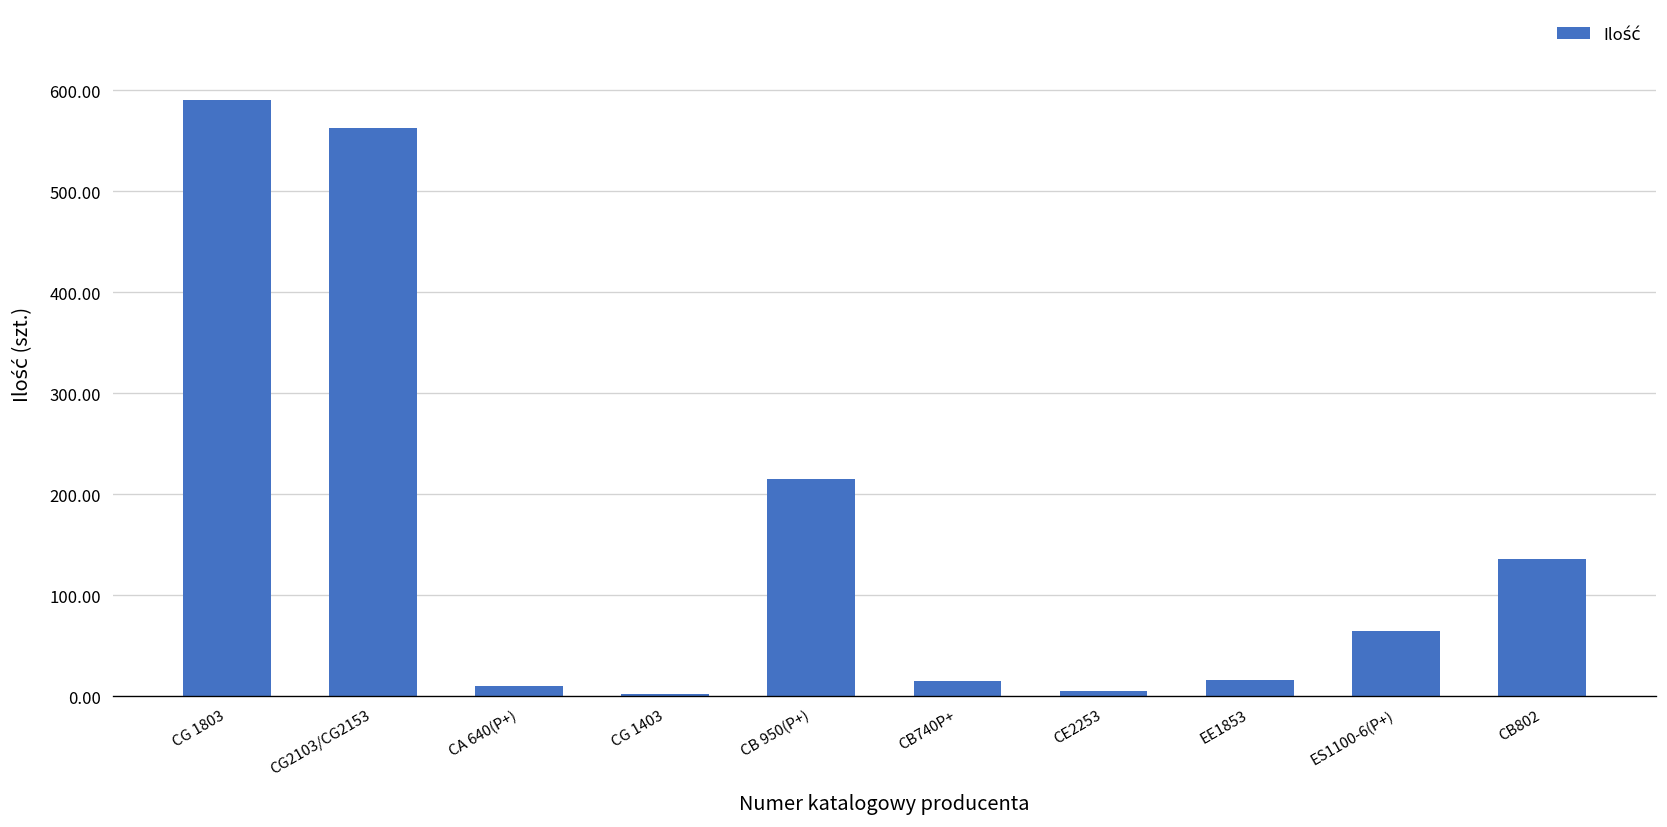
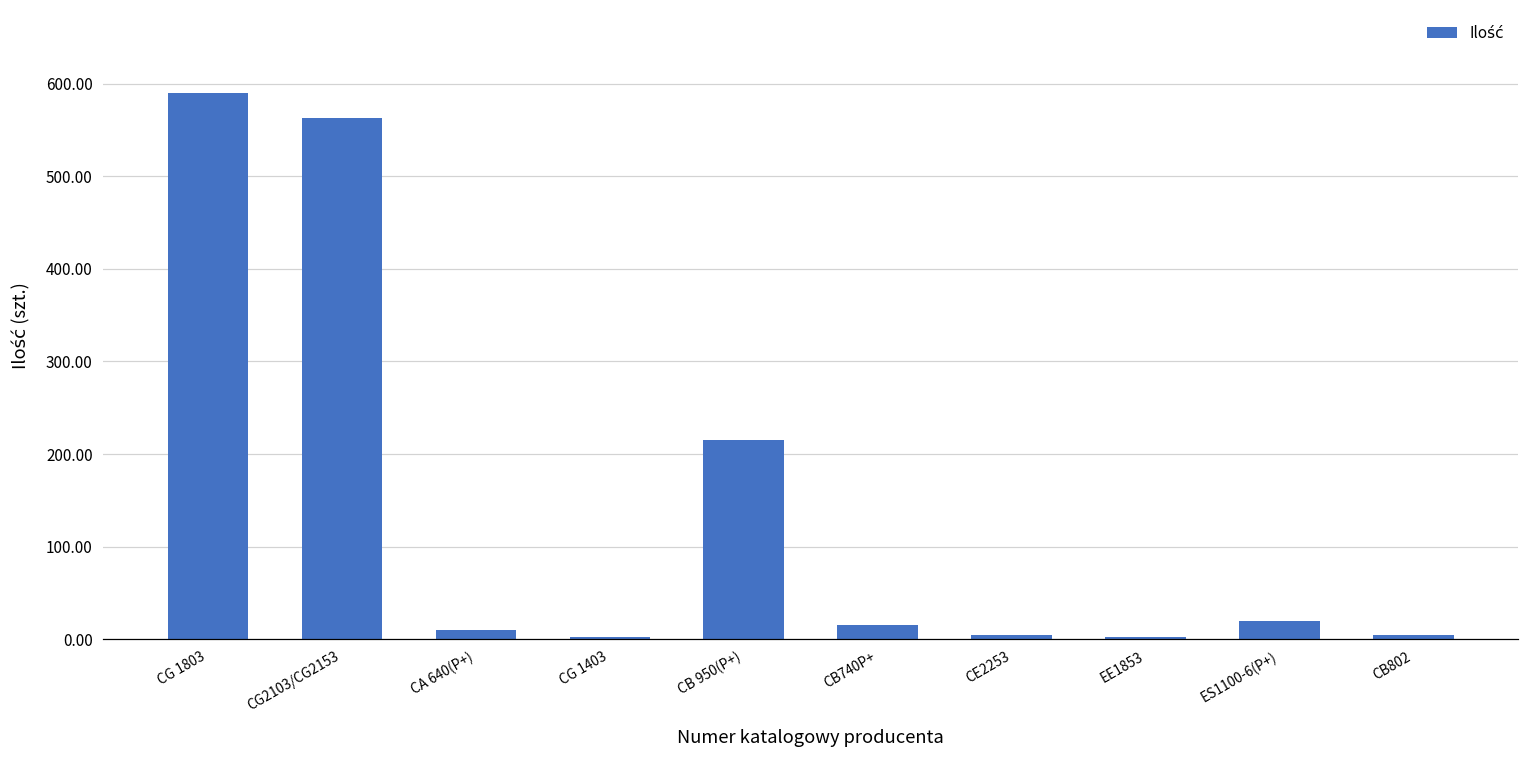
  {
    "CG 1803": 590,
    "CG2103/CG2153": 560,
    "CA 640(P+)": 10,
    "CB 950(P+)": 220,
    "CB740P+": 20,
    "CE2253": 10,
-   "EE1853": 20,
-   "ES1100-6(P+)": 70,
-   "CB802": 140
+   "EE1853": 0,
+   "ES1100-6(P+)": 20,
+   "CB802": 10
  }
